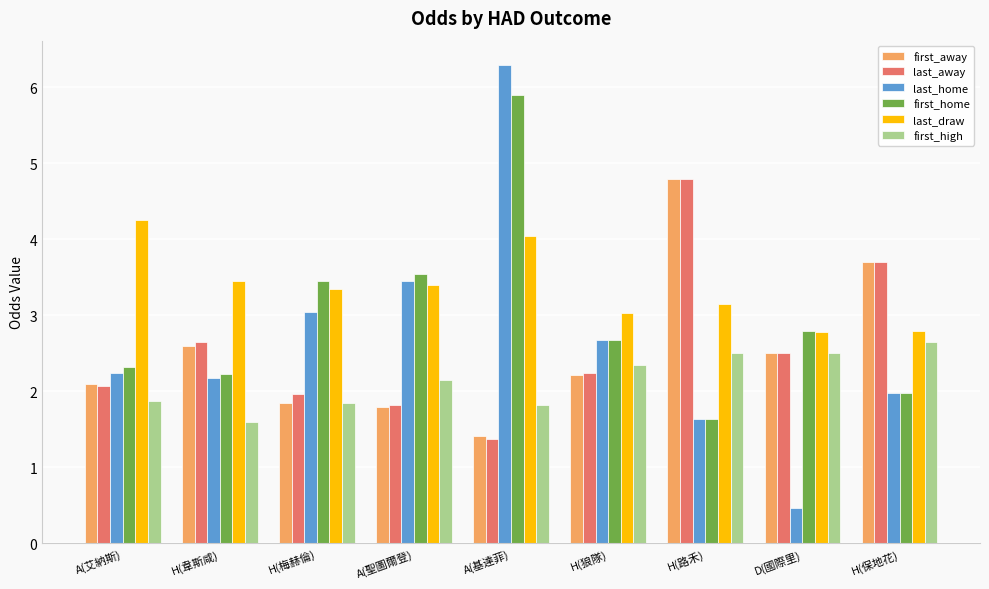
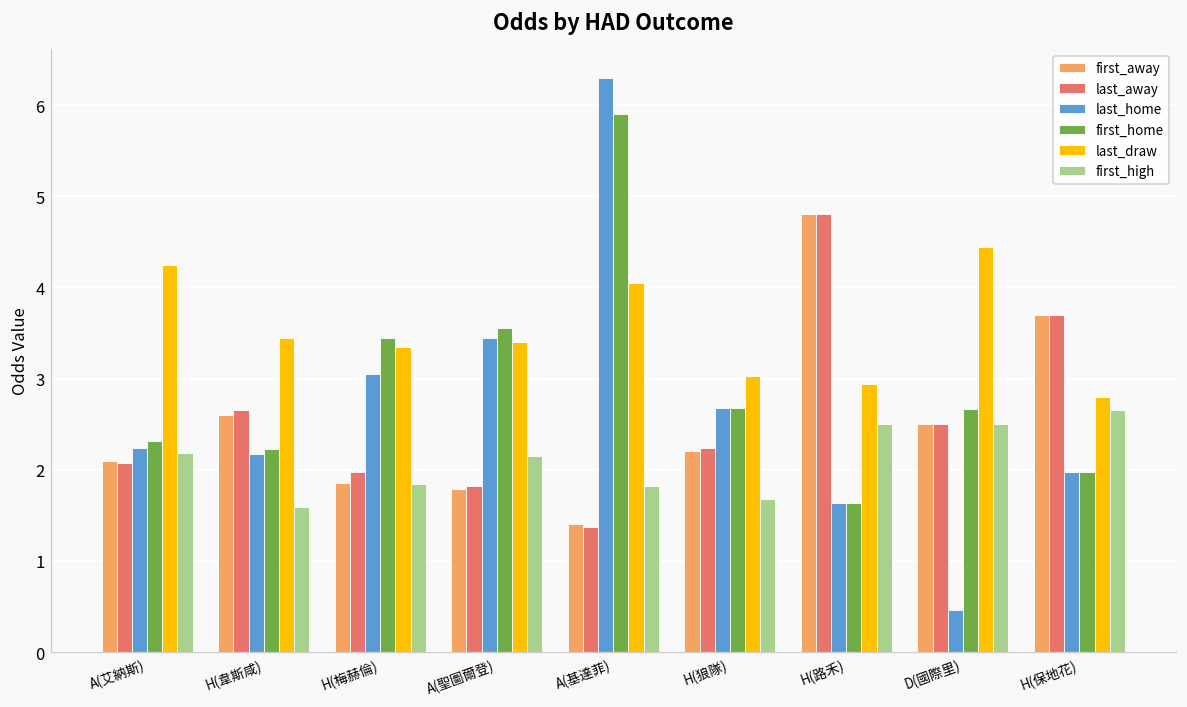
  {
    "last_home": {
      "A(艾納斯)": 2.2,
      "H(韋斯咸)": 2.2,
      "H(梅赫倫)": 3.1,
      "A(聖圖爾登)": 3.5,
      "A(基達菲)": 6.3,
      "H(狼隊)": 2.7,
      "H(路禾)": 1.6,
      "D(國際里)": 0.5,
      "H(保地花)": 2.0
    },
    "first_home": {
      "A(艾納斯)": 2.3,
      "H(韋斯咸)": 2.2,
      "H(梅赫倫)": 3.5,
      "A(聖圖爾登)": 3.6,
      "A(基達菲)": 5.9,
      "H(狼隊)": 2.7,
      "H(路禾)": 1.6,
-     "D(國際里)": 2.8,
+     "D(國際里)": 2.7,
      "H(保地花)": 2.0
    },
    "last_draw": {
      "A(艾納斯)": 4.3,
      "H(韋斯咸)": 3.5,
      "H(梅赫倫)": 3.4,
      "A(聖圖爾登)": 3.4,
      "A(基達菲)": 4.1,
      "H(狼隊)": 3.0,
-     "H(路禾)": 3.2,
-     "D(國際里)": 2.8,
+     "H(路禾)": 2.9,
+     "D(國際里)": 4.4,
      "H(保地花)": 2.8
    },
    "first_high": {
-     "A(艾納斯)": 1.9,
+     "A(艾納斯)": 2.2,
      "H(韋斯咸)": 1.6,
      "H(梅赫倫)": 1.8,
      "A(聖圖爾登)": 2.2,
      "A(基達菲)": 1.8,
-     "H(狼隊)": 2.4,
+     "H(狼隊)": 1.7,
      "H(路禾)": 2.5,
      "D(國際里)": 2.5,
      "H(保地花)": 2.7
    }
  }
